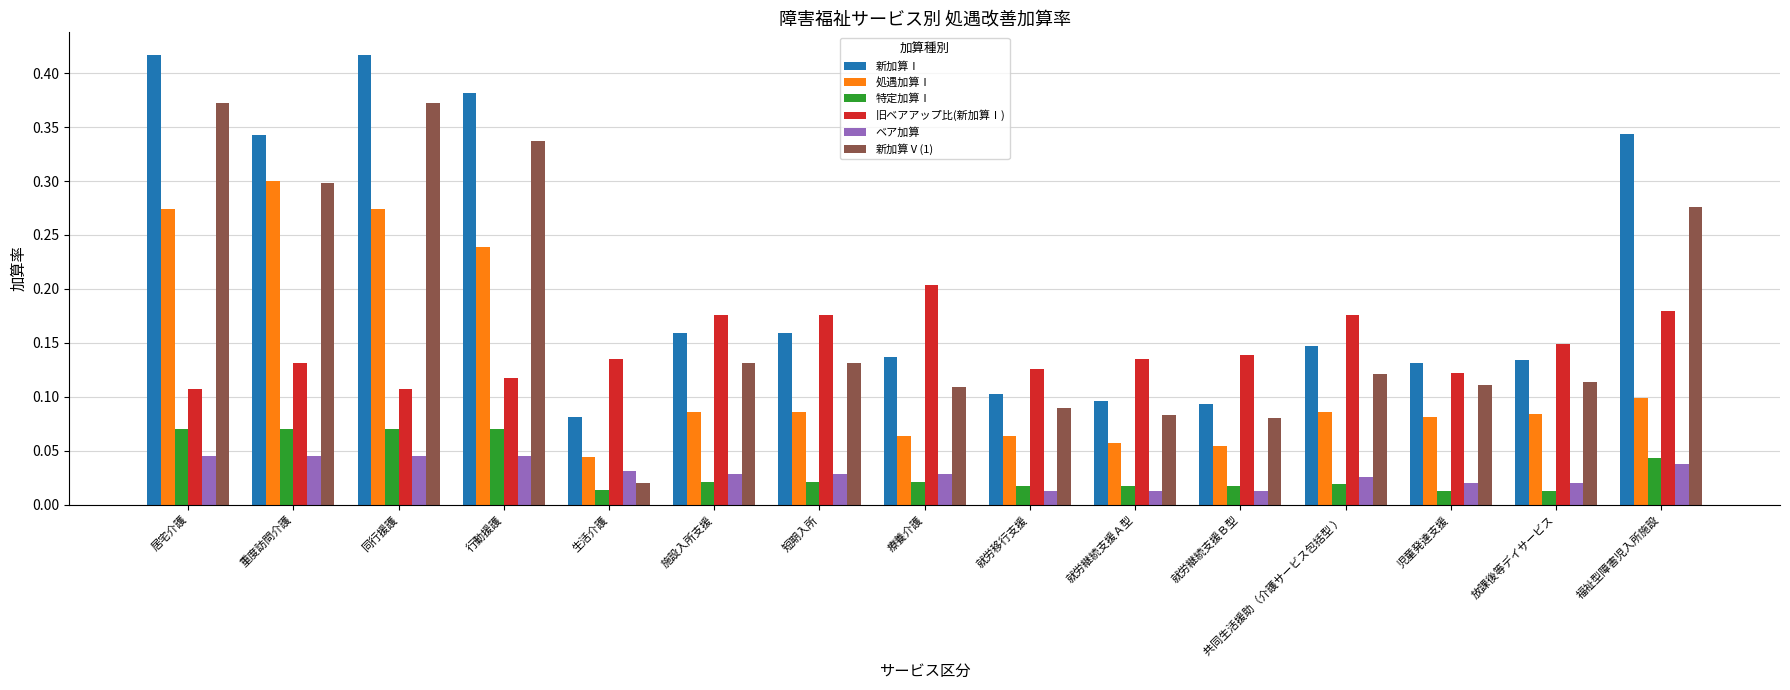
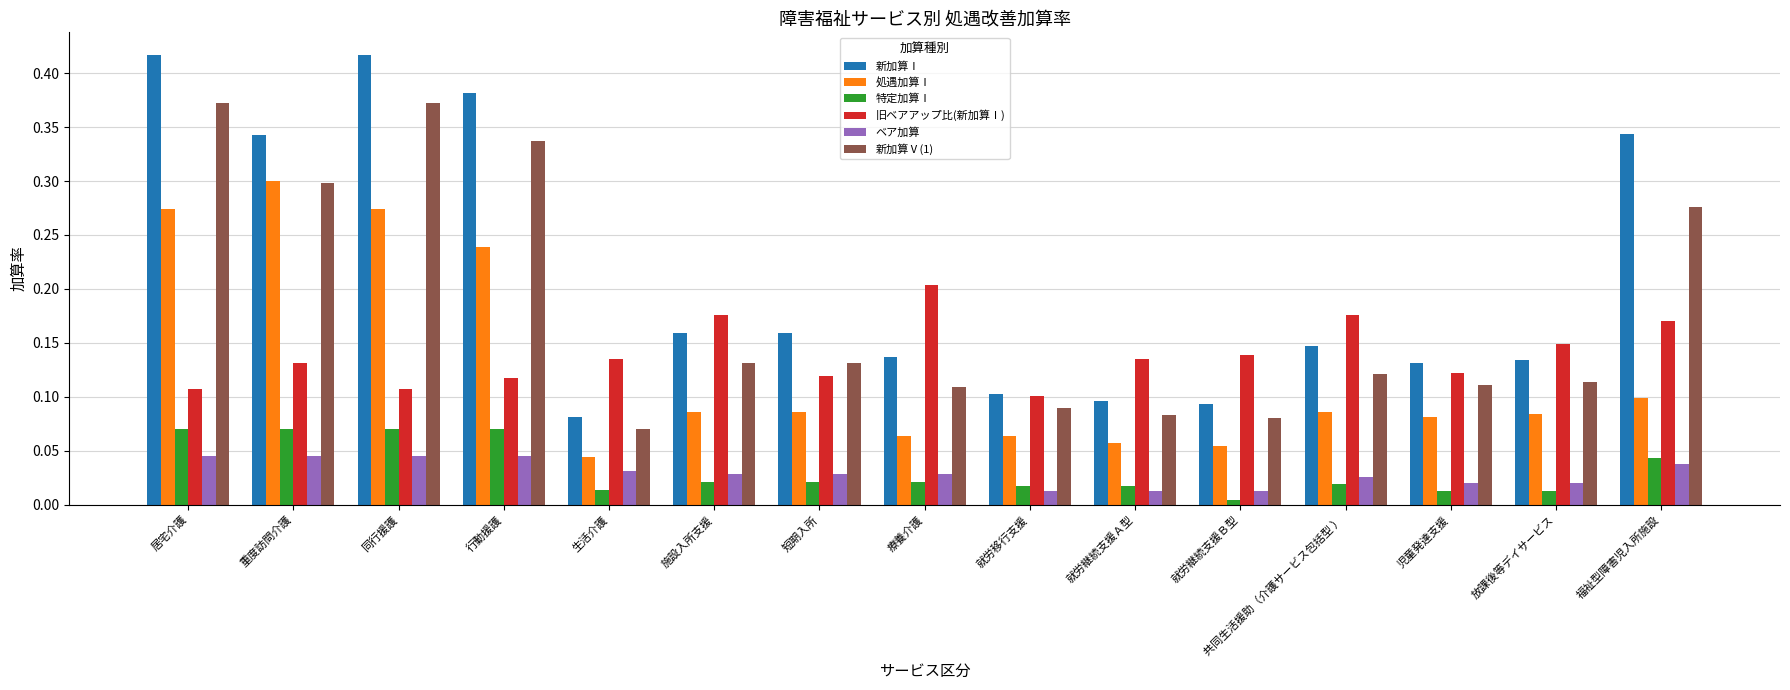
  {
    "新加算Ⅰ": {
      "居宅介護": 0.417,
      "重度訪問介護": 0.343,
      "同行援護": 0.417,
      "行動援護": 0.382,
      "生活介護": 0.081,
      "施設入所支援": 0.159,
      "短期入所": 0.159,
      "療養介護": 0.137,
      "就労移行支援": 0.103,
      "就労継続支援Ａ型": 0.096,
      "就労継続支援Ｂ型": 0.093,
      "共同生活援助（介護サービス包括型 ）": 0.147,
      "児童発達支援": 0.131,
      "放課後等デイサービス": 0.134,
      "福祉型障害児入所施設": 0.344
    },
    "処遇加算Ⅰ": {
      "居宅介護": 0.274,
      "重度訪問介護": 0.300,
      "同行援護": 0.274,
      "行動援護": 0.239,
      "生活介護": 0.044,
      "施設入所支援": 0.086,
      "短期入所": 0.086,
      "療養介護": 0.064,
      "就労移行支援": 0.064,
      "就労継続支援Ａ型": 0.057,
      "就労継続支援Ｂ型": 0.054,
      "共同生活援助（介護サービス包括型 ）": 0.086,
      "児童発達支援": 0.081,
      "放課後等デイサービス": 0.084,
      "福祉型障害児入所施設": 0.099
    },
    "特定加算Ⅰ": {
      "居宅介護": 0.070,
      "重度訪問介護": 0.070,
      "同行援護": 0.070,
      "行動援護": 0.070,
      "生活介護": 0.014,
      "施設入所支援": 0.021,
      "短期入所": 0.021,
      "療養介護": 0.021,
      "就労移行支援": 0.017,
      "就労継続支援Ａ型": 0.017,
-     "就労継続支援Ｂ型": 0.017,
+     "就労継続支援Ｂ型": 0.004,
      "共同生活援助（介護サービス包括型 ）": 0.019,
      "児童発達支援": 0.013,
      "放課後等デイサービス": 0.013,
      "福祉型障害児入所施設": 0.043
    },
    "旧ベアアップ比(新加算Ⅰ)": {
      "居宅介護": 0.107,
      "重度訪問介護": 0.131,
      "同行援護": 0.107,
      "行動援護": 0.117,
      "生活介護": 0.135,
      "施設入所支援": 0.176,
-     "短期入所": 0.176,
+     "短期入所": 0.119,
      "療養介護": 0.204,
-     "就労移行支援": 0.126,
+     "就労移行支援": 0.101,
      "就労継続支援Ａ型": 0.135,
      "就労継続支援Ｂ型": 0.139,
      "共同生活援助（介護サービス包括型 ）": 0.176,
      "児童発達支援": 0.122,
      "放課後等デイサービス": 0.149,
-     "福祉型障害児入所施設": 0.18
+     "福祉型障害児入所施設": 0.17
    },
    "ベア加算": {
      "居宅介護": 0.045,
      "重度訪問介護": 0.045,
      "同行援護": 0.045,
      "行動援護": 0.045,
      "生活介護": 0.031,
      "施設入所支援": 0.028,
      "短期入所": 0.028,
      "療養介護": 0.028,
      "就労移行支援": 0.013,
      "就労継続支援Ａ型": 0.013,
      "就労継続支援Ｂ型": 0.013,
      "共同生活援助（介護サービス包括型 ）": 0.026,
      "児童発達支援": 0.020,
      "放課後等デイサービス": 0.020,
      "福祉型障害児入所施設": 0.038
    },
    "新加算Ⅴ(1)": {
      "居宅介護": 0.37,
      "重度訪問介護": 0.30,
      "同行援護": 0.37,
      "行動援護": 0.337,
-     "生活介護": 0.02,
+     "生活介護": 0.07,
      "施設入所支援": 0.13,
      "短期入所": 0.13,
      "療養介護": 0.11,
      "就労移行支援": 0.09,
      "就労継続支援Ａ型": 0.083,
      "就労継続支援Ｂ型": 0.08,
      "共同生活援助（介護サービス包括型 ）": 0.12,
      "児童発達支援": 0.11,
      "放課後等デイサービス": 0.114,
      "福祉型障害児入所施設": 0.276
    }
  }
